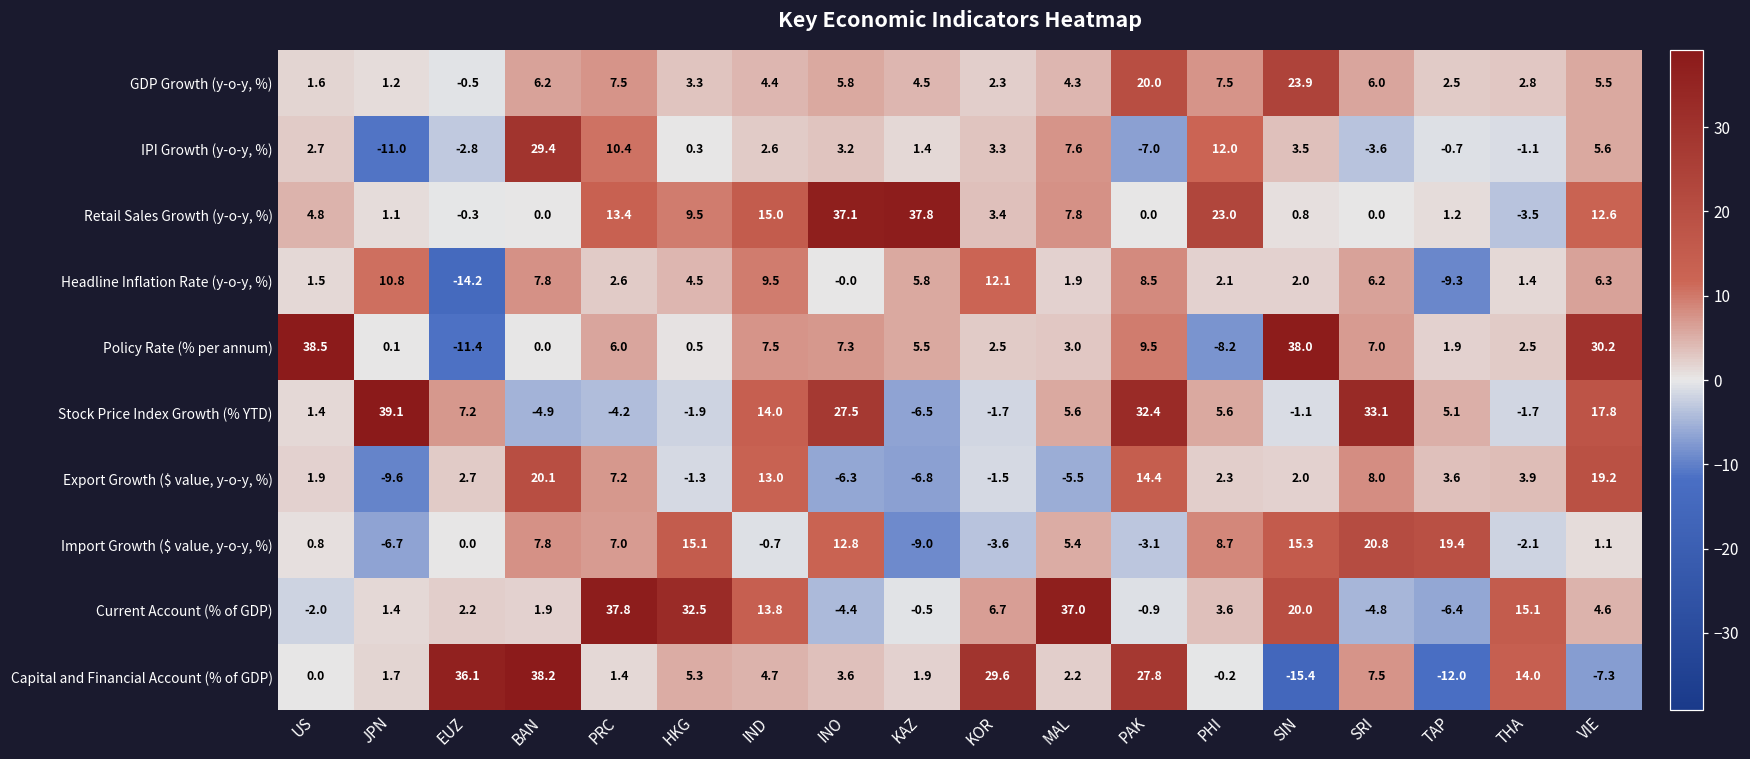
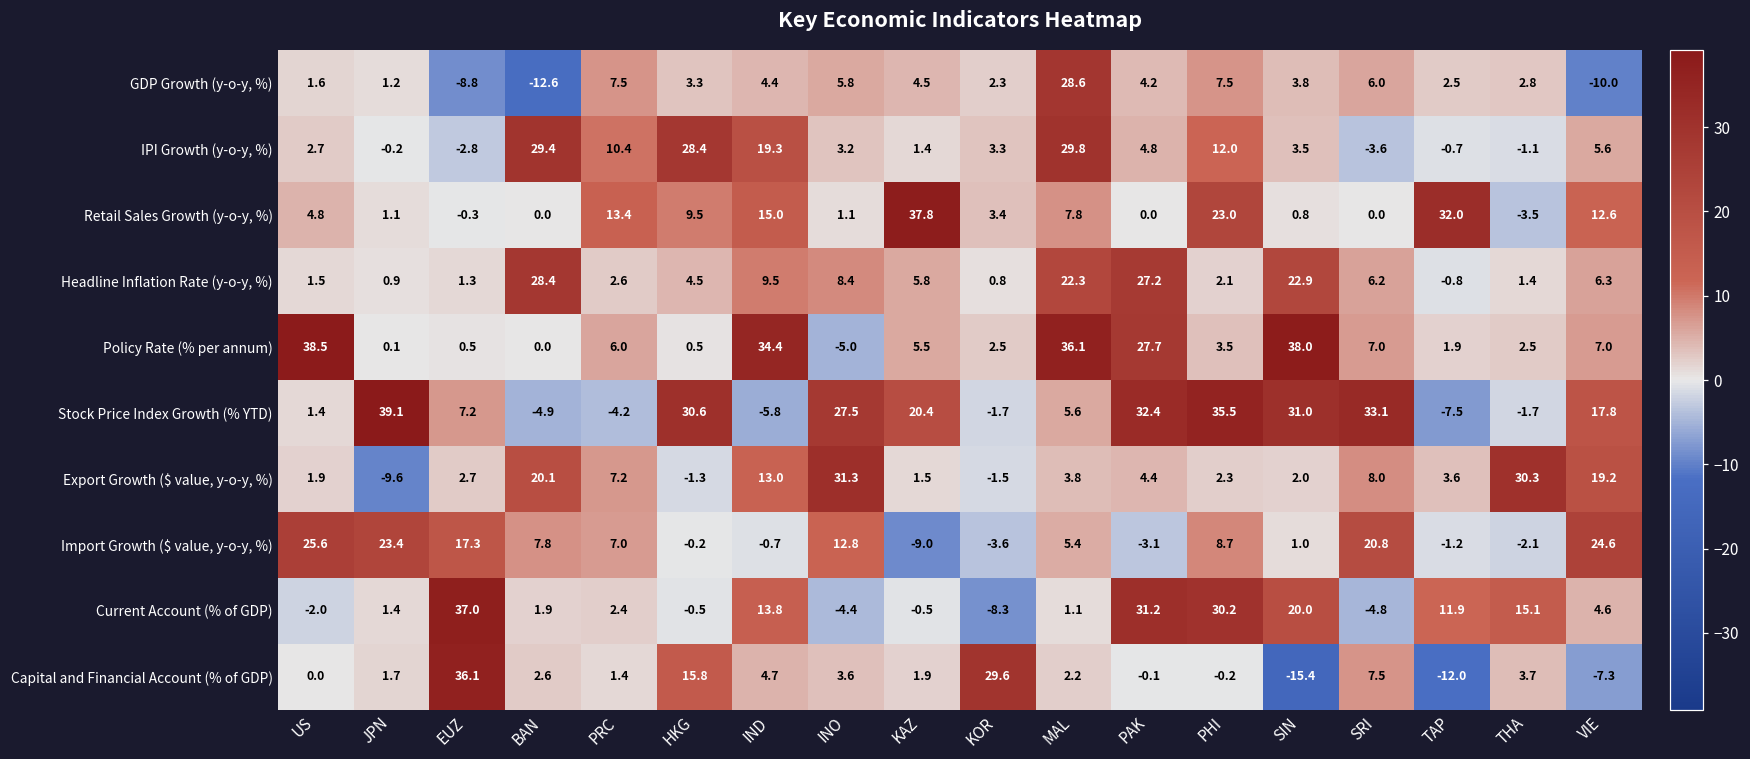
  {
    "GDP Growth (y-o-y, %)": {
      "US": 1.6,
      "JPN": 1.2,
-     "EUZ": -0.5,
-     "BAN": 6.2,
+     "EUZ": -8.8,
+     "BAN": -12.6,
      "PRC": 7.5,
      "HKG": 3.3,
      "IND": 4.4,
      "INO": 5.8,
      "KAZ": 4.5,
      "KOR": 2.3,
-     "MAL": 4.3,
-     "PAK": 20.0,
+     "MAL": 28.6,
+     "PAK": 4.2,
      "PHI": 7.5,
-     "SIN": 23.9,
+     "SIN": 3.8,
      "SRI": 6.0,
      "TAP": 2.5,
      "THA": 2.8,
-     "VIE": 5.5
+     "VIE": -10.0
    },
    "IPI Growth (y-o-y, %)": {
      "US": 2.7,
-     "JPN": -11.0,
+     "JPN": -0.2,
      "EUZ": -2.8,
      "BAN": 29.4,
      "PRC": 10.4,
-     "HKG": 0.3,
-     "IND": 2.6,
+     "HKG": 28.4,
+     "IND": 19.3,
      "INO": 3.2,
      "KAZ": 1.4,
      "KOR": 3.3,
-     "MAL": 7.6,
-     "PAK": -7.0,
+     "MAL": 29.8,
+     "PAK": 4.8,
      "PHI": 12.0,
      "SIN": 3.5,
      "SRI": -3.6,
      "TAP": -0.7,
      "THA": -1.1,
      "VIE": 5.6
    },
    "Retail Sales Growth (y-o-y, %)": {
      "US": 4.8,
      "JPN": 1.1,
      "EUZ": -0.3,
      "BAN": 0.0,
      "PRC": 13.4,
      "HKG": 9.5,
      "IND": 15.0,
-     "INO": 37.1,
+     "INO": 1.1,
      "KAZ": 37.8,
      "KOR": 3.4,
      "MAL": 7.8,
      "PAK": 0.0,
      "PHI": 23.0,
      "SIN": 0.8,
      "SRI": 0.0,
-     "TAP": 1.2,
+     "TAP": 32.0,
      "THA": -3.5,
      "VIE": 12.6
    },
    "Headline Inflation Rate (y-o-y, %)": {
      "US": 1.5,
-     "JPN": 10.8,
-     "EUZ": -14.2,
-     "BAN": 7.8,
+     "JPN": 0.9,
+     "EUZ": 1.3,
+     "BAN": 28.4,
      "PRC": 2.6,
      "HKG": 4.5,
      "IND": 9.5,
-     "INO": -0.0,
+     "INO": 8.4,
      "KAZ": 5.8,
-     "KOR": 12.1,
-     "MAL": 1.9,
-     "PAK": 8.5,
+     "KOR": 0.8,
+     "MAL": 22.3,
+     "PAK": 27.2,
      "PHI": 2.1,
-     "SIN": 2.0,
+     "SIN": 22.9,
      "SRI": 6.2,
-     "TAP": -9.3,
+     "TAP": -0.8,
      "THA": 1.4,
      "VIE": 6.3
    },
    "Policy Rate (% per annum)": {
      "US": 38.5,
      "JPN": 0.1,
-     "EUZ": -11.4,
+     "EUZ": 0.5,
      "BAN": 0.0,
      "PRC": 6.0,
      "HKG": 0.5,
-     "IND": 7.5,
-     "INO": 7.3,
+     "IND": 34.4,
+     "INO": -5.0,
      "KAZ": 5.5,
      "KOR": 2.5,
-     "MAL": 3.0,
-     "PAK": 9.5,
-     "PHI": -8.2,
+     "MAL": 36.1,
+     "PAK": 27.7,
+     "PHI": 3.5,
      "SIN": 38.0,
      "SRI": 7.0,
      "TAP": 1.9,
      "THA": 2.5,
-     "VIE": 30.2
+     "VIE": 7.0
    },
    "Stock Price Index Growth (% YTD)": {
      "US": 1.4,
      "JPN": 39.1,
      "EUZ": 7.2,
      "BAN": -4.9,
      "PRC": -4.2,
-     "HKG": -1.9,
-     "IND": 14.0,
+     "HKG": 30.6,
+     "IND": -5.8,
      "INO": 27.5,
-     "KAZ": -6.5,
+     "KAZ": 20.4,
      "KOR": -1.7,
      "MAL": 5.6,
      "PAK": 32.4,
-     "PHI": 5.6,
-     "SIN": -1.1,
+     "PHI": 35.5,
+     "SIN": 31.0,
      "SRI": 33.1,
-     "TAP": 5.1,
+     "TAP": -7.5,
      "THA": -1.7,
      "VIE": 17.8
    },
    "Export Growth ($ value, y-o-y, %)": {
      "US": 1.9,
      "JPN": -9.6,
      "EUZ": 2.7,
      "BAN": 20.1,
      "PRC": 7.2,
      "HKG": -1.3,
      "IND": 13.0,
-     "INO": -6.3,
-     "KAZ": -6.8,
+     "INO": 31.3,
+     "KAZ": 1.5,
      "KOR": -1.5,
-     "MAL": -5.5,
-     "PAK": 14.4,
+     "MAL": 3.8,
+     "PAK": 4.4,
      "PHI": 2.3,
      "SIN": 2.0,
      "SRI": 8.0,
      "TAP": 3.6,
-     "THA": 3.9,
+     "THA": 30.3,
      "VIE": 19.2
    },
    "Import Growth ($ value, y-o-y, %)": {
-     "US": 0.8,
-     "JPN": -6.7,
-     "EUZ": 0.0,
+     "US": 25.6,
+     "JPN": 23.4,
+     "EUZ": 17.3,
      "BAN": 7.8,
      "PRC": 7.0,
-     "HKG": 15.1,
+     "HKG": -0.2,
      "IND": -0.7,
      "INO": 12.8,
      "KAZ": -9.0,
      "KOR": -3.6,
      "MAL": 5.4,
      "PAK": -3.1,
      "PHI": 8.7,
-     "SIN": 15.3,
+     "SIN": 1.0,
      "SRI": 20.8,
-     "TAP": 19.4,
+     "TAP": -1.2,
      "THA": -2.1,
-     "VIE": 1.1
+     "VIE": 24.6
    },
    "Current Account (% of GDP)": {
      "US": -2.0,
      "JPN": 1.4,
-     "EUZ": 2.2,
+     "EUZ": 37.0,
      "BAN": 1.9,
-     "PRC": 37.8,
-     "HKG": 32.5,
+     "PRC": 2.4,
+     "HKG": -0.5,
      "IND": 13.8,
      "INO": -4.4,
      "KAZ": -0.5,
-     "KOR": 6.7,
-     "MAL": 37.0,
-     "PAK": -0.9,
-     "PHI": 3.6,
+     "KOR": -8.3,
+     "MAL": 1.1,
+     "PAK": 31.2,
+     "PHI": 30.2,
      "SIN": 20.0,
      "SRI": -4.8,
-     "TAP": -6.4,
+     "TAP": 11.9,
      "THA": 15.1,
      "VIE": 4.6
    },
    "Capital and Financial Account (% of GDP)": {
      "US": 0.0,
      "JPN": 1.7,
      "EUZ": 36.1,
-     "BAN": 38.2,
+     "BAN": 2.6,
      "PRC": 1.4,
-     "HKG": 5.3,
+     "HKG": 15.8,
      "IND": 4.7,
      "INO": 3.6,
      "KAZ": 1.9,
      "KOR": 29.6,
      "MAL": 2.2,
-     "PAK": 27.8,
+     "PAK": -0.1,
      "PHI": -0.2,
      "SIN": -15.4,
      "SRI": 7.5,
      "TAP": -12.0,
-     "THA": 14.0,
+     "THA": 3.7,
      "VIE": -7.3
    }
  }
